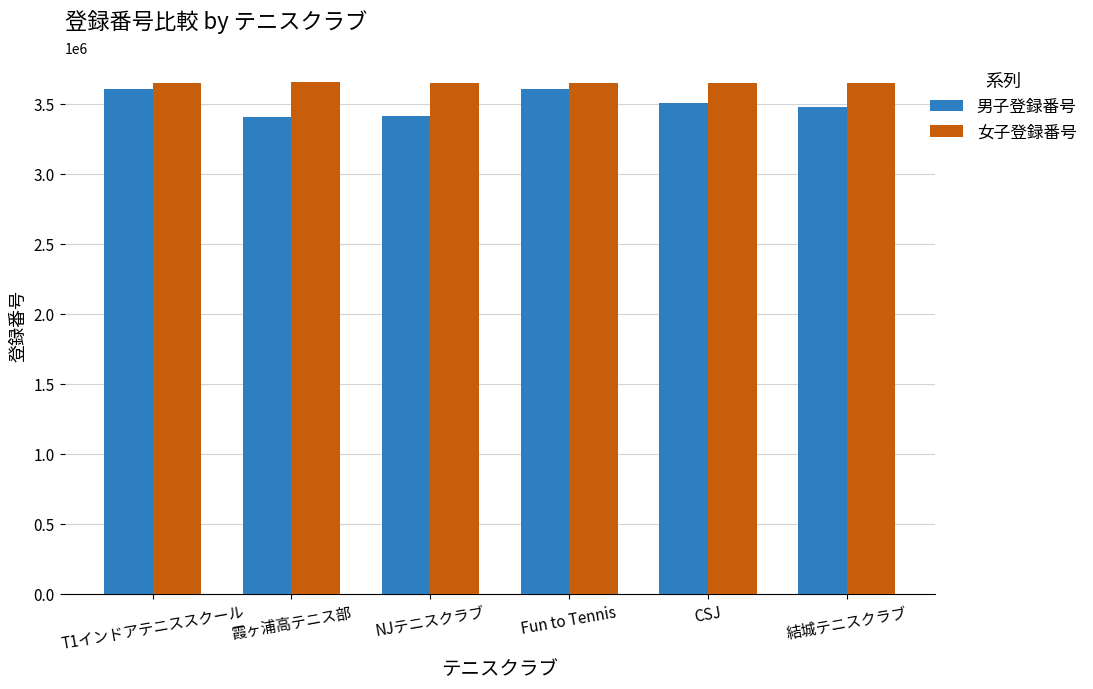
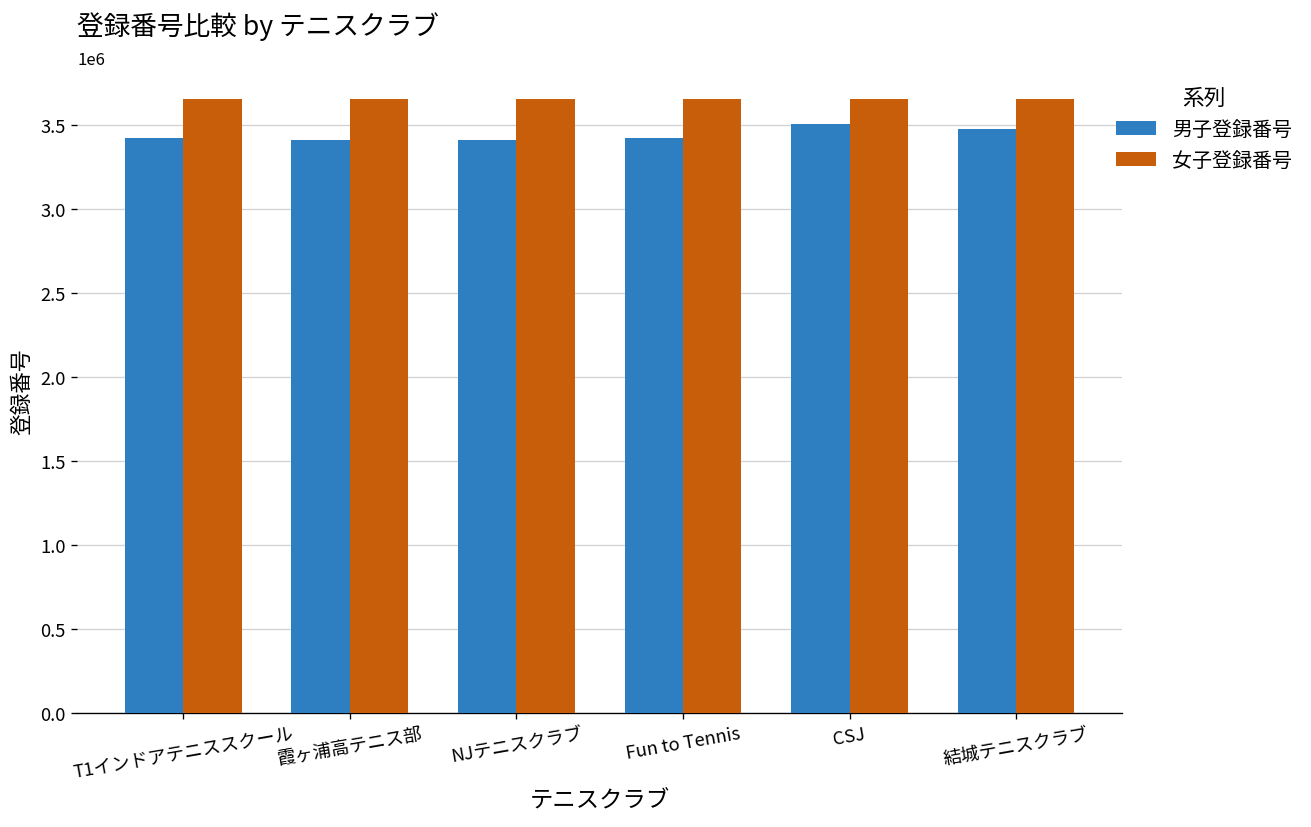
  {
    "男子登録番号": {
-     "T1インドアテニススクール": 3600000,
+     "T1インドアテニススクール": 3420000,
      "霞ヶ浦高テニス部": 3410000,
      "NJテニスクラブ": 3410000,
-     "Fun to Tennis": 3600000,
+     "Fun to Tennis": 3420000,
      "CSJ": 3510000,
      "結城テニスクラブ": 3470000
    },
    "女子登録番号": {
      "T1インドアテニススクール": 3650000,
      "霞ヶ浦高テニス部": 3650000,
      "NJテニスクラブ": 3650000,
      "Fun to Tennis": 3650000,
      "CSJ": 3650000,
      "結城テニスクラブ": 3650000
    }
  }
